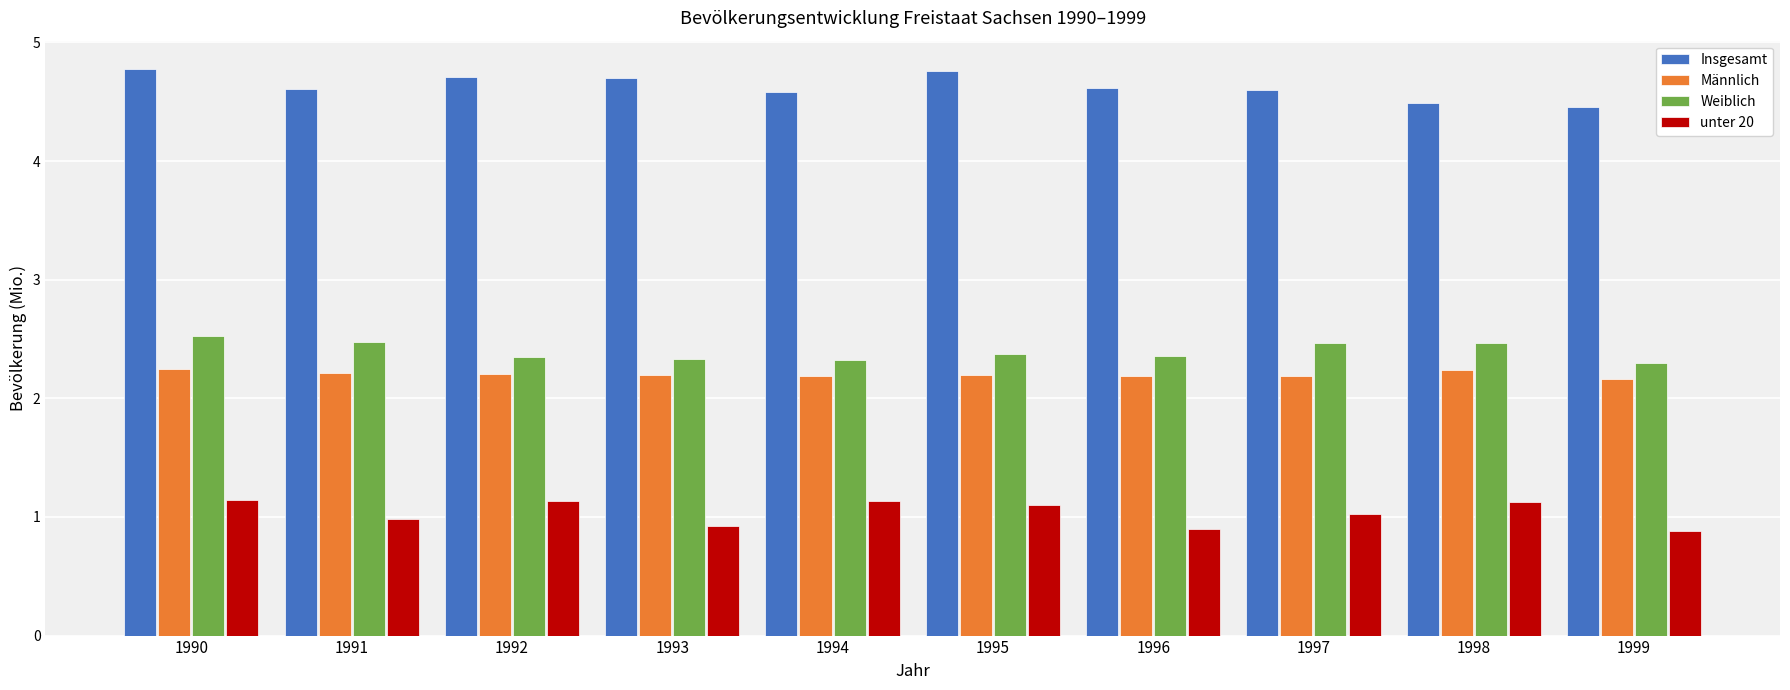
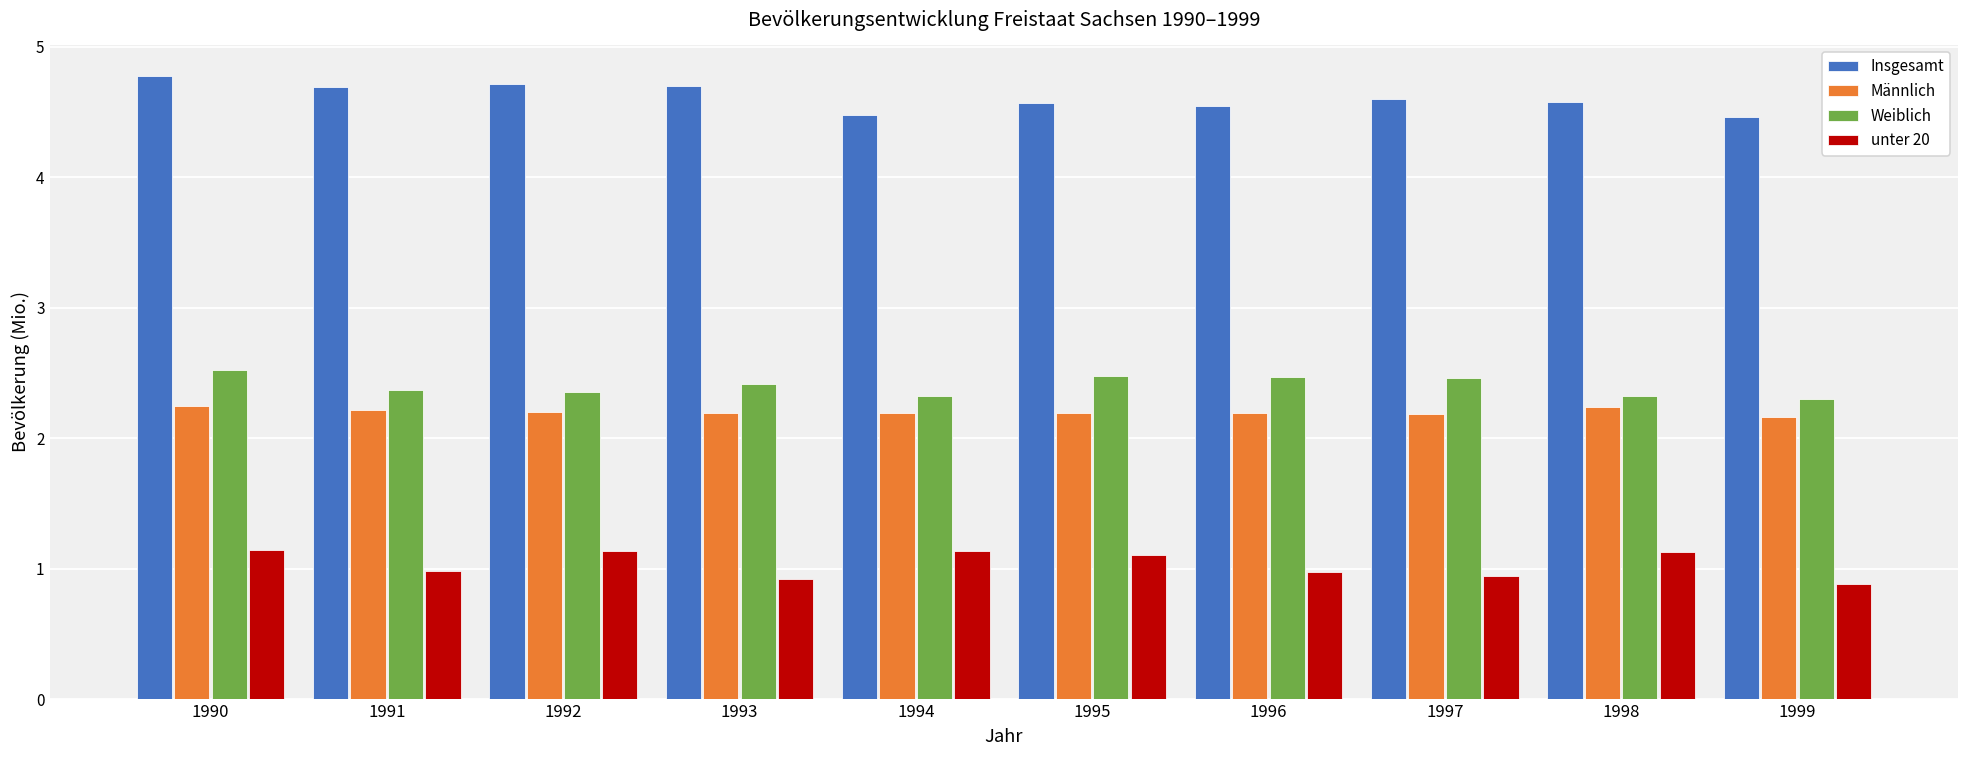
  {
    "Insgesamt": {
      "1990": 4.78,
-     "1991": 4.61,
+     "1991": 4.69,
      "1992": 4.71,
      "1993": 4.70,
-     "1994": 4.58,
-     "1995": 4.76,
-     "1996": 4.62,
+     "1994": 4.48,
+     "1995": 4.57,
+     "1996": 4.55,
      "1997": 4.60,
-     "1998": 4.49,
+     "1998": 4.58,
      "1999": 4.46
    },
    "Männlich": {
      "1990": 2.25,
      "1991": 2.21,
      "1992": 2.20,
      "1993": 2.19,
      "1994": 2.19,
      "1995": 2.19,
      "1996": 2.19,
      "1997": 2.18,
      "1998": 2.24,
      "1999": 2.16
    },
    "Weiblich": {
      "1990": 2.53,
-     "1991": 2.48,
+     "1991": 2.37,
      "1992": 2.35,
-     "1993": 2.33,
+     "1993": 2.41,
      "1994": 2.32,
-     "1995": 2.37,
-     "1996": 2.35,
+     "1995": 2.48,
+     "1996": 2.47,
      "1997": 2.46,
-     "1998": 2.46,
+     "1998": 2.32,
      "1999": 2.30
    },
    "unter 20": {
      "1990": 1.15,
      "1991": 0.98,
      "1992": 1.14,
      "1993": 0.92,
      "1994": 1.13,
      "1995": 1.10,
-     "1996": 0.90,
-     "1997": 1.03,
+     "1996": 0.97,
+     "1997": 0.94,
      "1998": 1.12,
      "1999": 0.88
    }
  }
